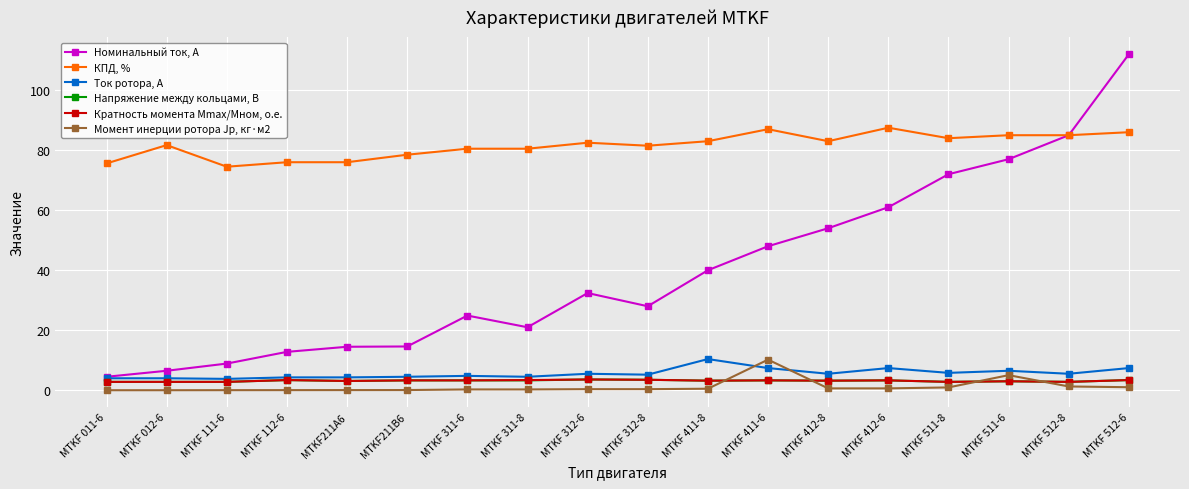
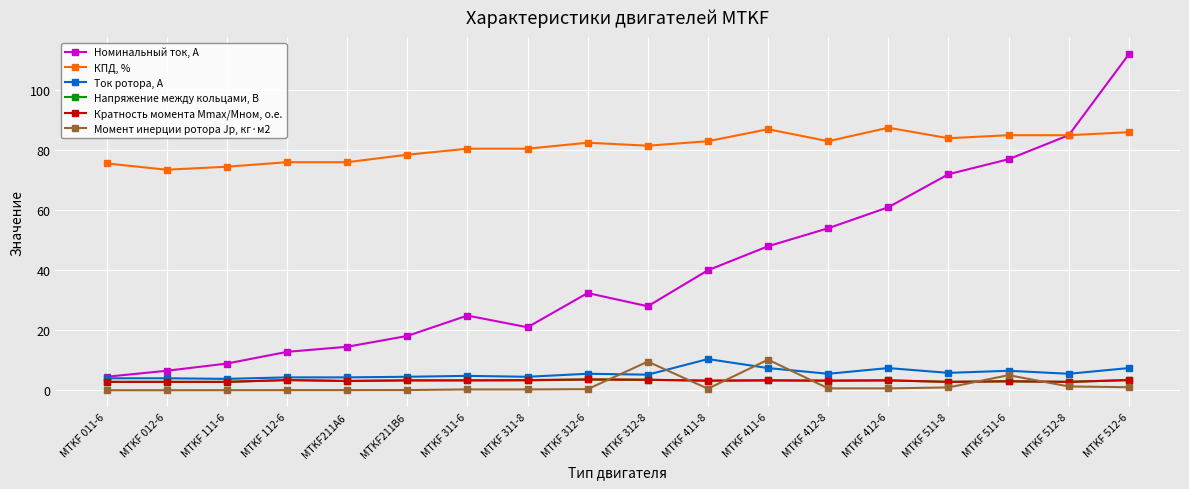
  {
    "Номинальный ток, А": {
      "MTKF 012-6": 7,
      "MTKF 111-6": 9,
      "MTKF 112-6": 13,
      "MTKF211А6": 15,
-     "MTKF211В6": 15,
+     "MTKF211В6": 18,
      "MTKF 311-6": 25,
      "MTKF 311-8": 21,
      "MTKF 312-6": 32,
      "MTKF 312-8": 28,
      "MTKF 411-8": 40,
      "MTKF 411-6": 48,
      "MTKF 412-8": 54,
      "MTKF 412-6": 61,
      "MTKF 511-8": 72,
      "MTKF 511-6": 77,
      "MTKF 512-6": 112
    },
    "КПД, %": {
      "MTKF 011-6": 76,
-     "MTKF 012-6": 82,
+     "MTKF 012-6": 74,
      "MTKF 111-6": 75,
      "MTKF 112-6": 76,
      "MTKF211А6": 76,
      "MTKF211В6": 79,
      "MTKF 311-6": 81,
      "MTKF 311-8": 81,
      "MTKF 312-6": 83,
      "MTKF 312-8": 82,
      "MTKF 411-8": 83,
      "MTKF 411-6": 87,
      "MTKF 412-8": 83,
      "MTKF 412-6": 88,
      "MTKF 511-8": 84,
      "MTKF 511-6": 85,
      "MTKF 512-6": 86
    },
    "Ток ротора, А": {
      "MTKF 012-6": 4,
      "MTKF 111-6": 4,
      "MTKF 112-6": 4,
      "MTKF211А6": 4,
      "MTKF211В6": 5,
      "MTKF 311-6": 5,
      "MTKF 311-8": 5,
      "MTKF 312-6": 6,
      "MTKF 312-8": 5,
      "MTKF 411-8": 10,
      "MTKF 411-6": 7,
      "MTKF 412-8": 6,
      "MTKF 412-6": 7,
      "MTKF 511-8": 6,
      "MTKF 511-6": 7,
      "MTKF 512-8": 6,
      "MTKF 512-6": 7
    },
    "Кратность момента Mmax/Mном, о.е.": {
      "MTKF 011-6": 3,
      "MTKF 012-6": 3,
      "MTKF 111-6": 3,
      "MTKF 112-6": 3,
      "MTKF211А6": 3,
      "MTKF211В6": 3,
      "MTKF 311-6": 3,
      "MTKF 311-8": 3,
      "MTKF 312-6": 4,
      "MTKF 312-8": 4,
      "MTKF 411-8": 3,
      "MTKF 411-6": 3,
      "MTKF 412-8": 3,
      "MTKF 412-6": 3,
      "MTKF 511-8": 3,
      "MTKF 511-6": 3,
      "MTKF 512-8": 3,
      "MTKF 512-6": 3
    },
    "Момент инерции ротора Jр, кг·м2": {
      "MTKF 011-6": 0,
      "MTKF 012-6": 0,
      "MTKF 111-6": 0,
      "MTKF 112-6": 0,
      "MTKF211А6": 0,
      "MTKF211В6": 0,
      "MTKF 311-6": 0,
      "MTKF 311-8": 0,
      "MTKF 312-6": 0,
-     "MTKF 312-8": 0,
+     "MTKF 312-8": 10,
      "MTKF 411-8": 1,
      "MTKF 411-6": 10,
      "MTKF 412-8": 1,
      "MTKF 412-6": 1,
      "MTKF 511-8": 1,
      "MTKF 511-6": 5,
      "MTKF 512-8": 1,
      "MTKF 512-6": 1
    }
  }
